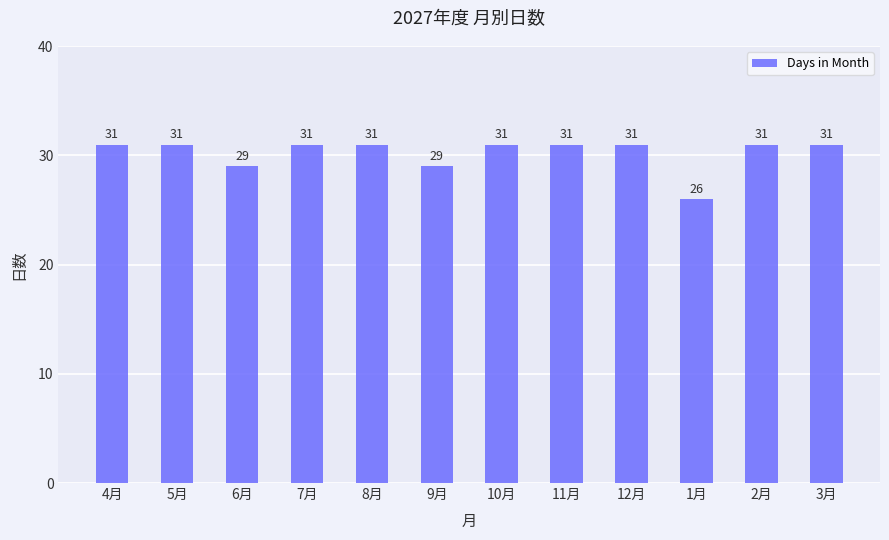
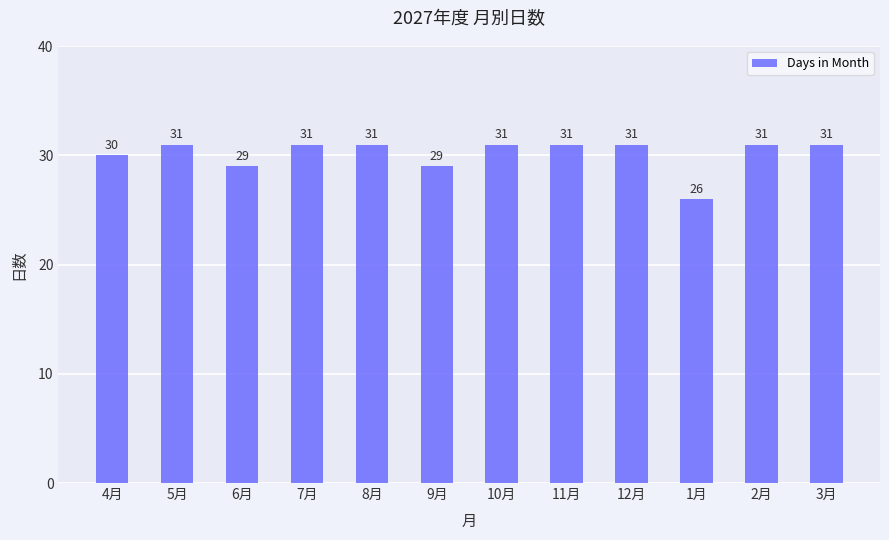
  {
-   "4月": 31,
+   "4月": 30,
    "5月": 31,
    "6月": 29,
    "7月": 31,
    "8月": 31,
    "9月": 29,
    "10月": 31,
    "11月": 31,
    "12月": 31,
    "1月": 26,
    "2月": 31,
    "3月": 31
  }
